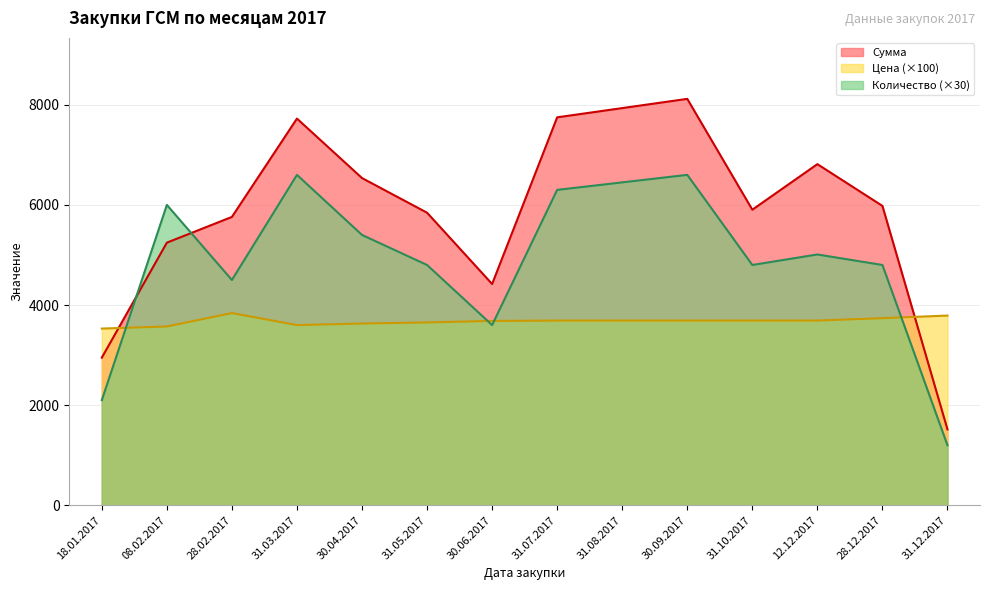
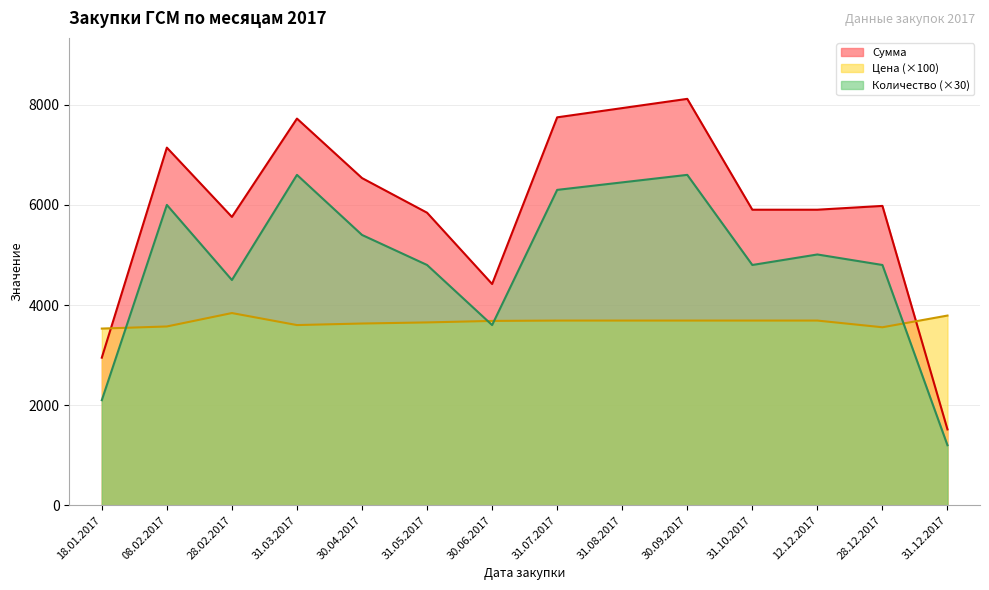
  {
    "Сумма": {
      "18.01.2017": 2900,
-     "08.02.2017": 5200,
+     "08.02.2017": 7100,
      "28.02.2017": 5800,
      "31.03.2017": 7700,
      "30.04.2017": 6500,
      "31.05.2017": 5800,
      "30.06.2017": 4400,
      "31.07.2017": 7700,
      "31.08.2017": 7900,
      "30.09.2017": 8100,
      "31.10.2017": 5900,
-     "12.12.2017": 6800,
+     "12.12.2017": 5900,
      "28.12.2017": 6000,
      "31.12.2017": 1500
    },
    "Цена (×100)": {
      "18.01.2017": 3500,
      "08.02.2017": 3600,
      "28.02.2017": 3800,
      "31.03.2017": 3600,
      "30.04.2017": 3600,
      "31.05.2017": 3700,
      "30.06.2017": 3700,
      "31.07.2017": 3700,
      "31.08.2017": 3700,
      "30.09.2017": 3700,
      "31.10.2017": 3700,
      "12.12.2017": 3700,
-     "28.12.2017": 3700,
+     "28.12.2017": 3600,
      "31.12.2017": 3800
    },
    "Количество (×30)": {
      "18.01.2017": 2100,
      "08.02.2017": 6000,
      "28.02.2017": 4500,
      "31.03.2017": 6600,
      "30.04.2017": 5400,
      "31.05.2017": 4800,
      "30.06.2017": 3600,
      "31.07.2017": 6300,
      "31.08.2017": 6500,
      "30.09.2017": 6600,
      "31.10.2017": 4800,
      "12.12.2017": 5000,
      "28.12.2017": 4800,
      "31.12.2017": 1200
    }
  }
